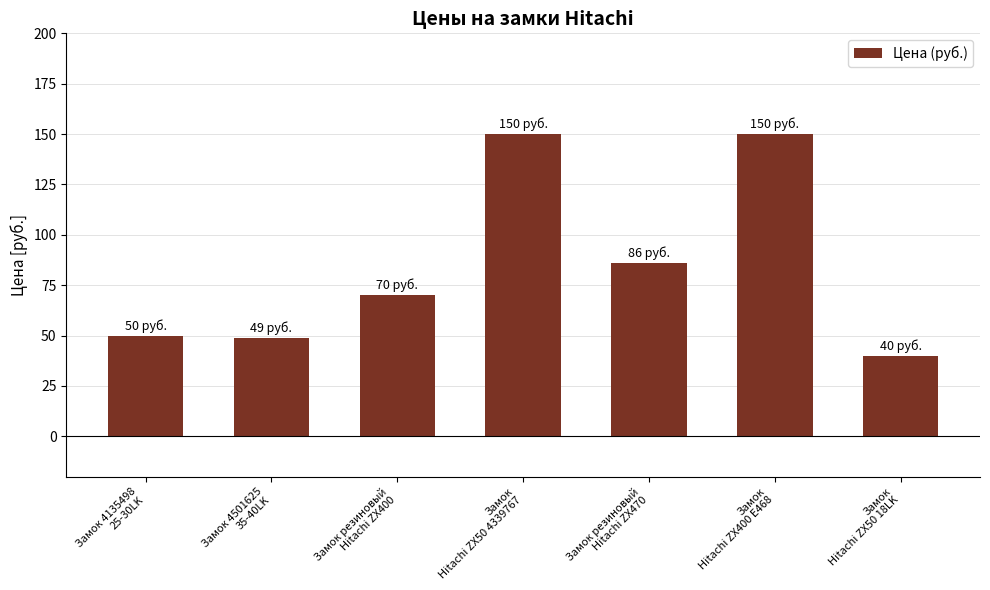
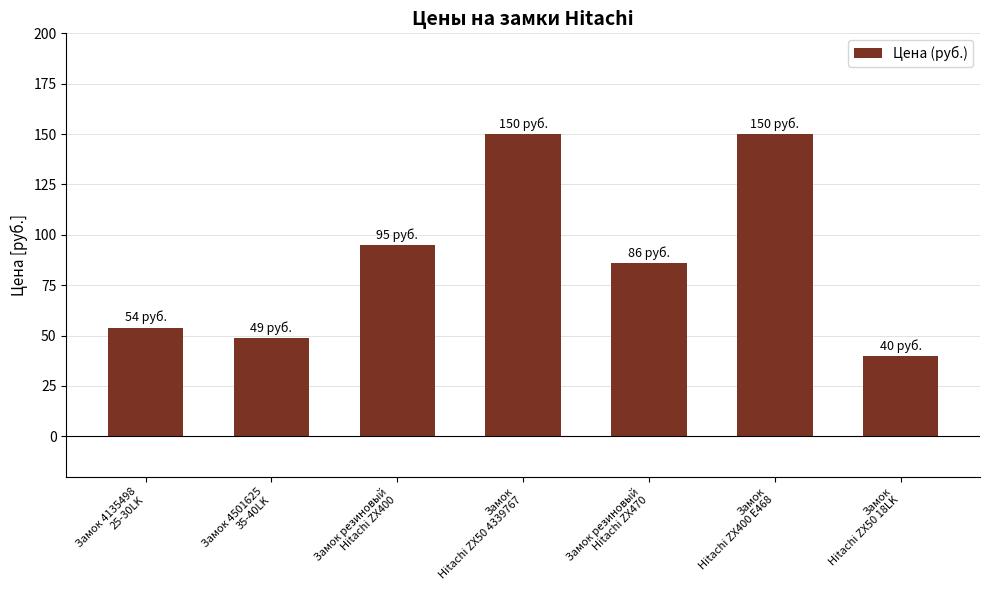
  {
-   "Замок 4135498 25-30LK": 50,
+   "Замок 4135498 25-30LK": 54,
    "Замок 4501625 35-40LK": 49,
-   "Замок резиновый Hitachi ZX400": 70,
+   "Замок резиновый Hitachi ZX400": 95,
    "Замок Hitachi ZX50 4339767": 150,
    "Замок резиновый Hitachi ZX470": 86,
    "Замок Hitachi ZX400 E468": 150,
    "Замок Hitachi ZX50 18LK": 40
  }
